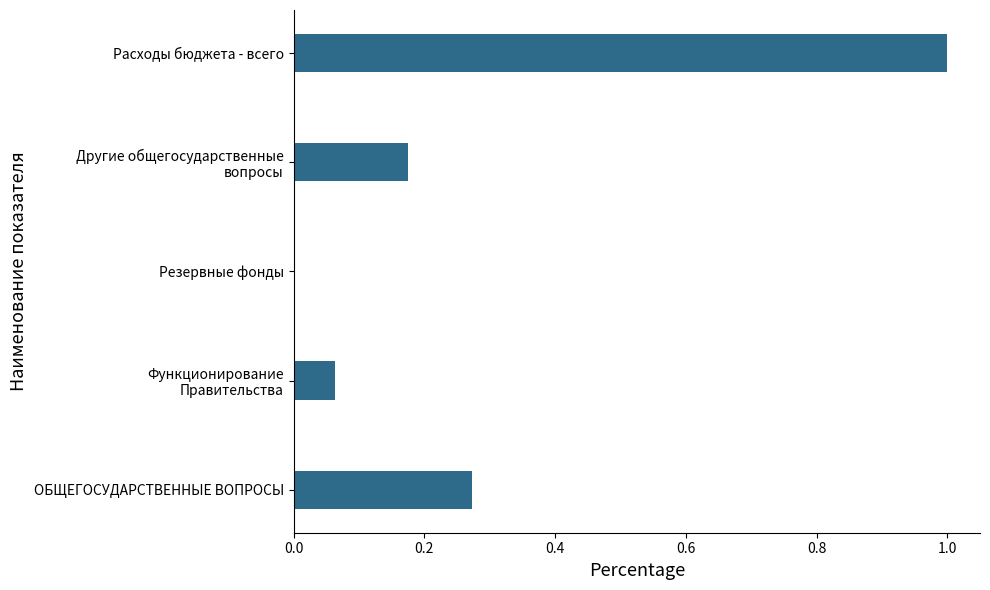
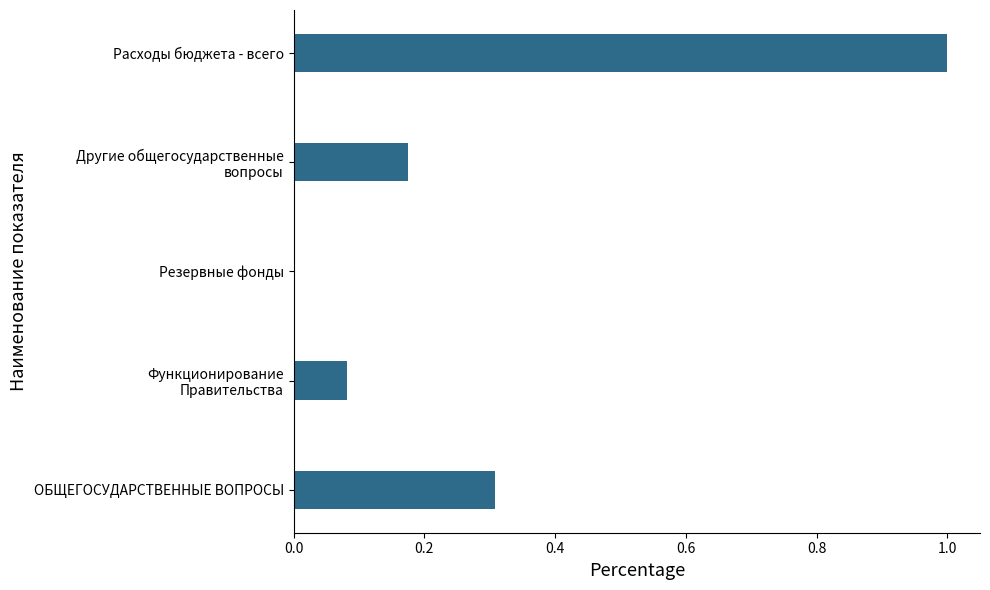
  {
    "Расходы бюджета - всего": 1.00,
    "Другие общегосударственные вопросы": 0.18,
-   "Функционирование Правительства": 0.06,
-   "ОБЩЕГОСУДАРСТВЕННЫЕ ВОПРОСЫ": 0.27
+   "Функционирование Правительства": 0.08,
+   "ОБЩЕГОСУДАРСТВЕННЫЕ ВОПРОСЫ": 0.31
  }
